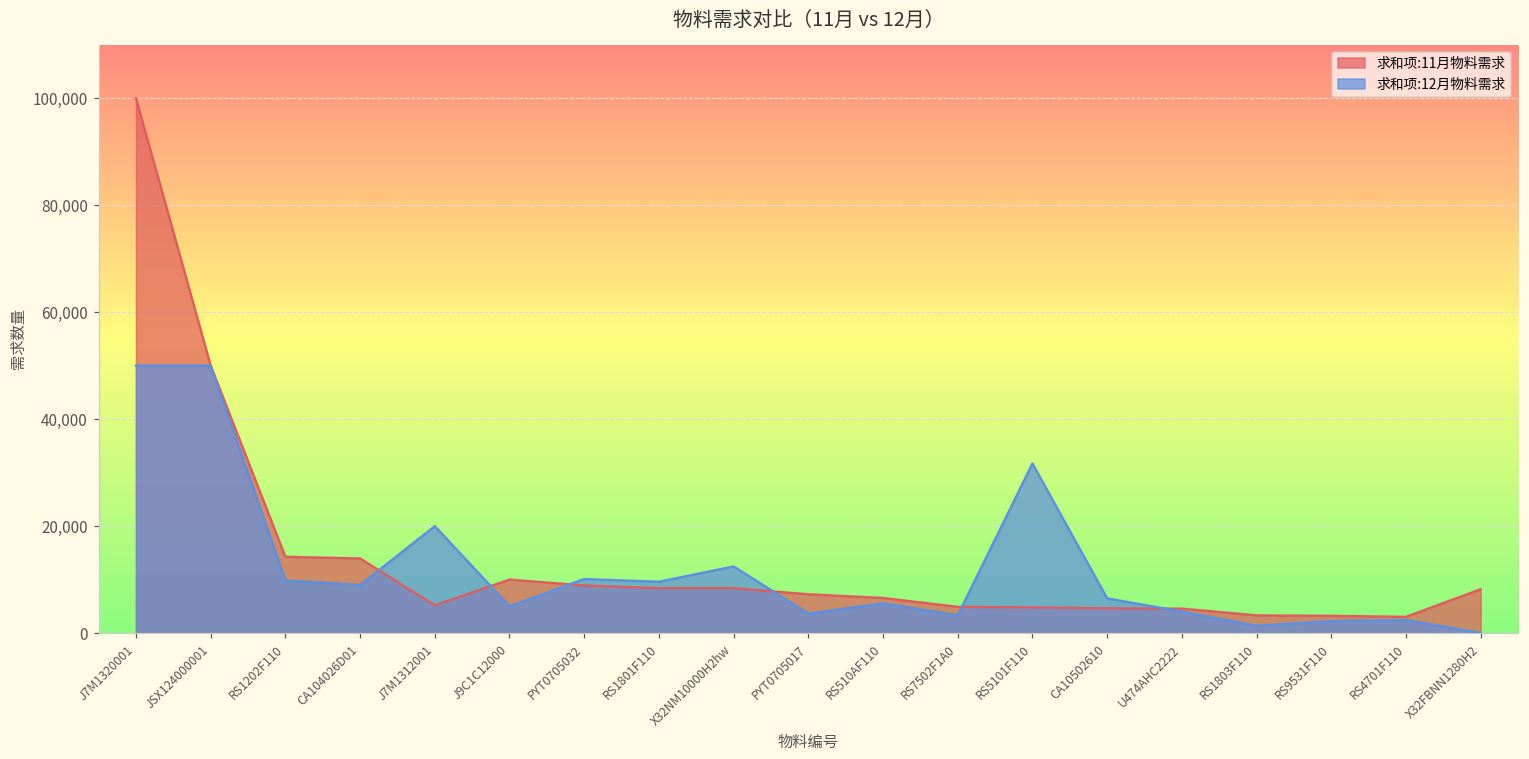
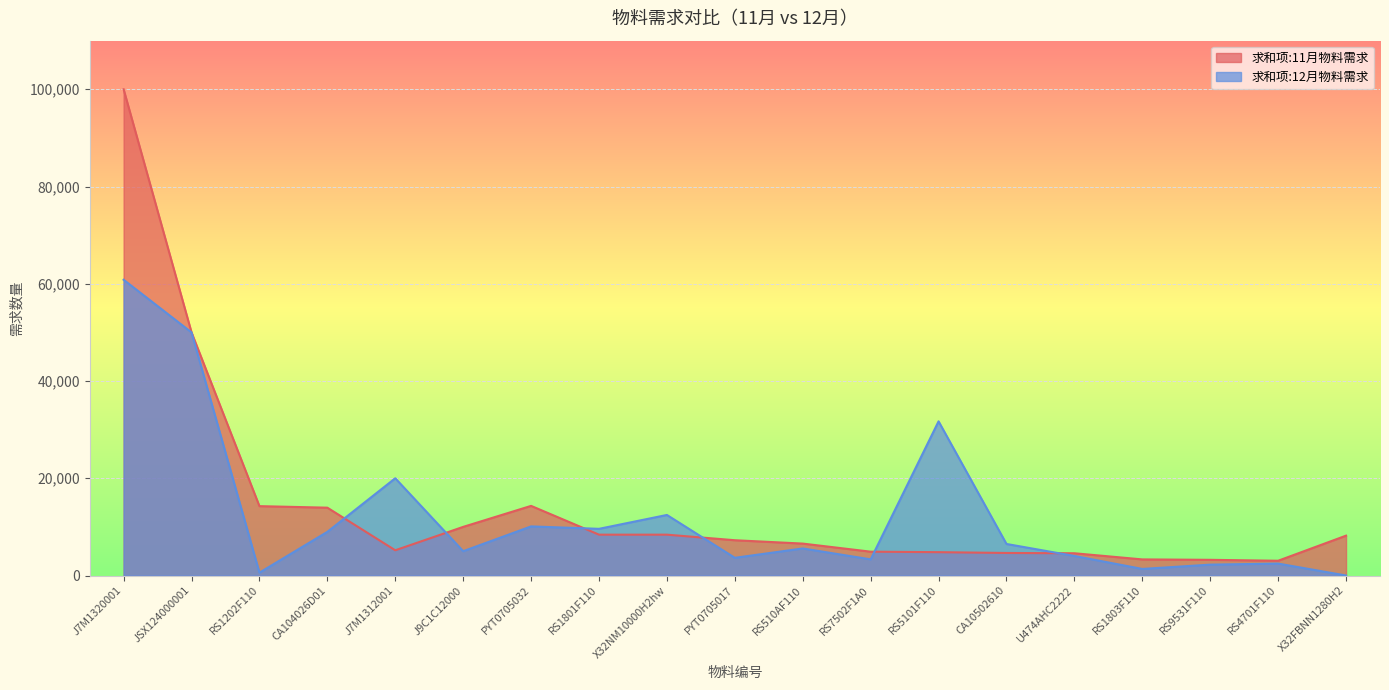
  {
    "求和项:11月物料需求": {
      "J7M1320001": "100,000",
      "RS1202F110": "14,000",
      "CA104026D01": "14,000",
      "J7M1312001": "5,000",
      "J9C1C12000": "10,000",
-     "PYT0705032": "9,000",
+     "PYT0705032": "14,000",
      "RS1801F110": "8,000",
      "X32NM10000H2hw": "8,000",
      "PYT0705017": "7,000",
      "RS510AF110": "7,000",
      "RS7502F1A0": "5,000",
      "RS5101F110": "5,000",
      "CA10502610": "5,000",
      "U474AHC2222": "5,000",
      "RS1803F110": "3,000",
      "RS9531F110": "3,000",
      "RS4701F110": "3,000",
      "X32FBNN1280H2": "8,000"
    },
    "求和项:12月物料需求": {
-     "J7M1320001": "50,000",
-     "RS1202F110": "10,000",
+     "J7M1320001": "61,000",
+     "RS1202F110": "1,000",
      "CA104026D01": "9,000",
      "J7M1312001": "20,000",
      "J9C1C12000": "5,000",
      "PYT0705032": "10,000",
      "RS1801F110": "10,000",
      "X32NM10000H2hw": "12,000",
      "PYT0705017": "4,000",
      "RS510AF110": "6,000",
      "RS7502F1A0": "3,000",
      "RS5101F110": "32,000",
      "CA10502610": "6,000",
      "U474AHC2222": "4,000",
      "RS1803F110": "1,000",
      "RS9531F110": "2,000",
      "RS4701F110": "2,000",
      "X32FBNN1280H2": "0"
    }
  }
